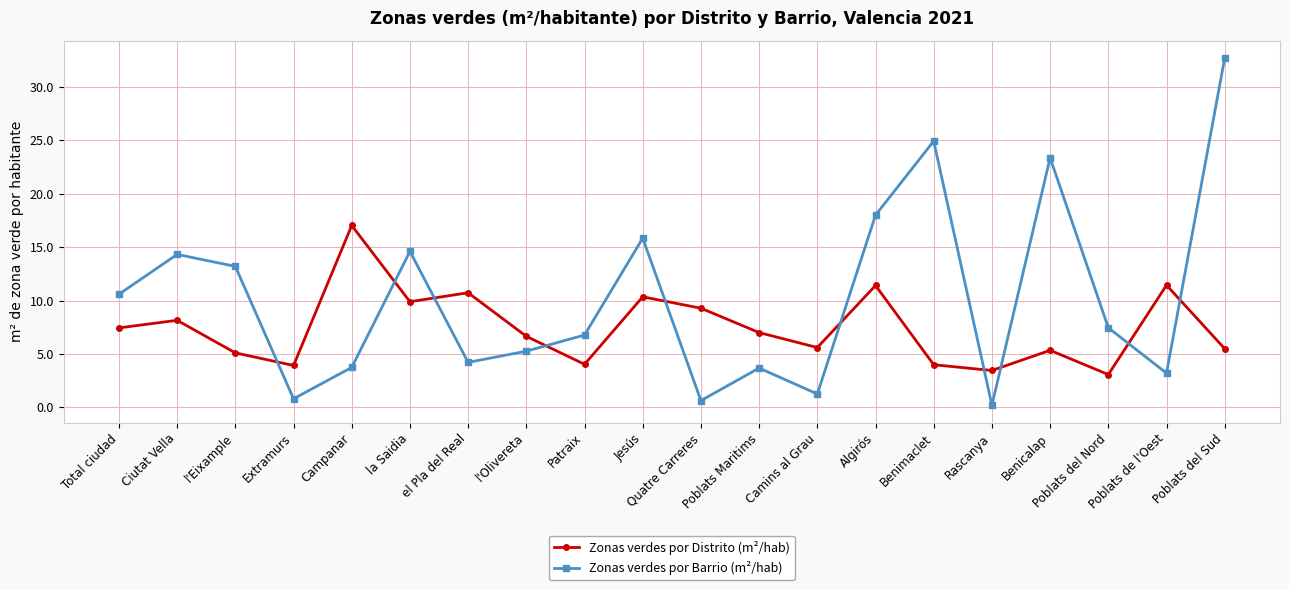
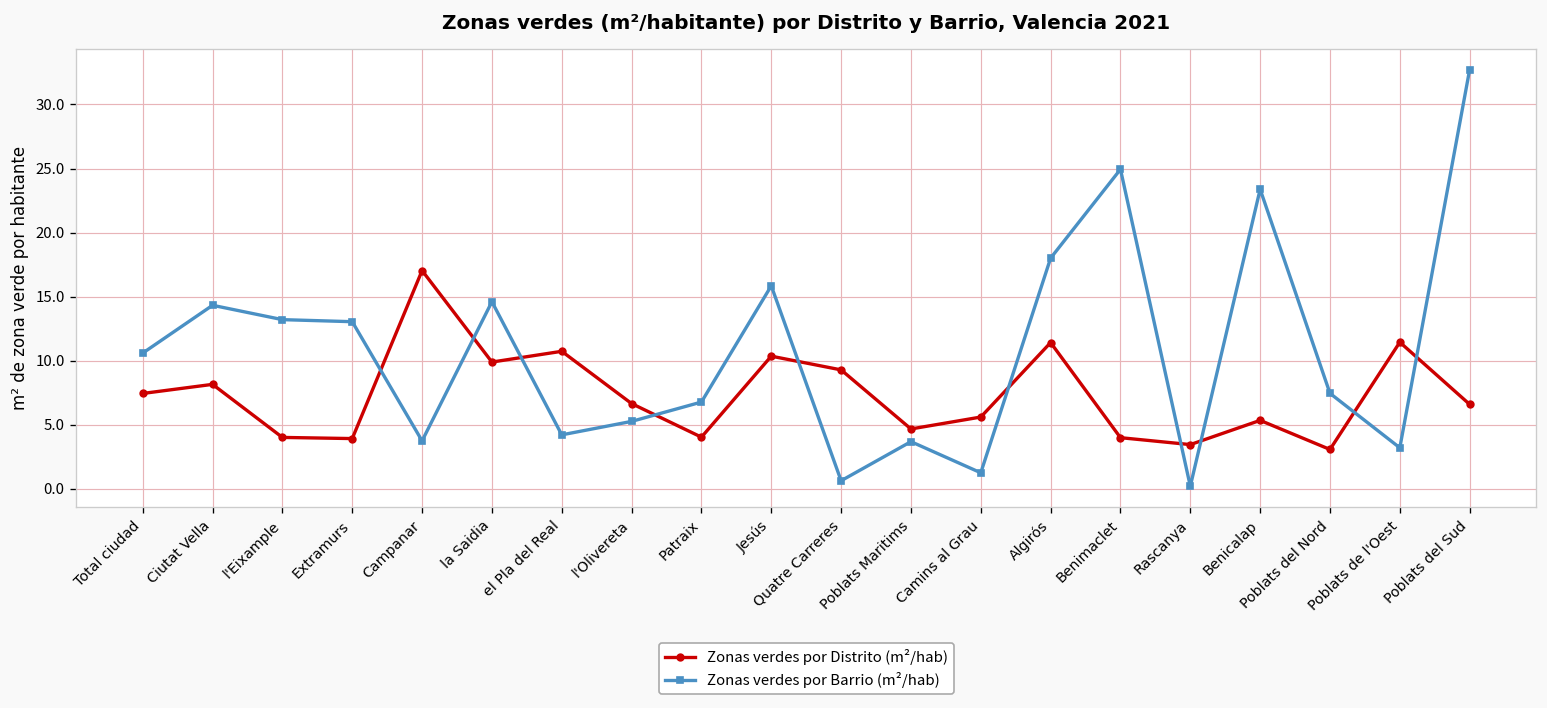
  {
    "Zonas verdes por Distrito (m²/hab)": {
      "Total ciudad": 7.5,
      "Ciutat Vella": 8.2,
-     "l'Eixample": 5.1,
+     "l'Eixample": 4.0,
      "Extramurs": 3.9,
      "Campanar": 17.0,
      "la Saidia": 9.9,
      "el Pla del Real": 10.7,
      "l'Olivereta": 6.7,
      "Patraix": 4.0,
      "Jesús": 10.4,
      "Quatre Carreres": 9.3,
-     "Poblats Maritims": 7.0,
+     "Poblats Maritims": 4.7,
      "Camins al Grau": 5.6,
      "Algirós": 11.4,
      "Benimaclet": 4.0,
      "Rascanya": 3.5,
      "Benicalap": 5.4,
      "Poblats del Nord": 3.1,
      "Poblats de l'Oest": 11.5,
-     "Poblats del Sud": 5.5
+     "Poblats del Sud": 6.6
    },
    "Zonas verdes por Barrio (m²/hab)": {
      "Total ciudad": 10.6,
      "Ciutat Vella": 14.3,
      "l'Eixample": 13.2,
-     "Extramurs": 0.8,
+     "Extramurs": 13.1,
      "Campanar": 3.8,
      "la Saidia": 14.6,
      "el Pla del Real": 4.2,
      "l'Olivereta": 5.3,
      "Patraix": 6.8,
      "Jesús": 15.9,
      "Quatre Carreres": 0.6,
      "Poblats Maritims": 3.7,
      "Camins al Grau": 1.3,
      "Algirós": 18.0,
      "Benimaclet": 24.9,
      "Rascanya": 0.2,
      "Benicalap": 23.4,
      "Poblats del Nord": 7.5,
      "Poblats de l'Oest": 3.2,
      "Poblats del Sud": 32.7
    }
  }
